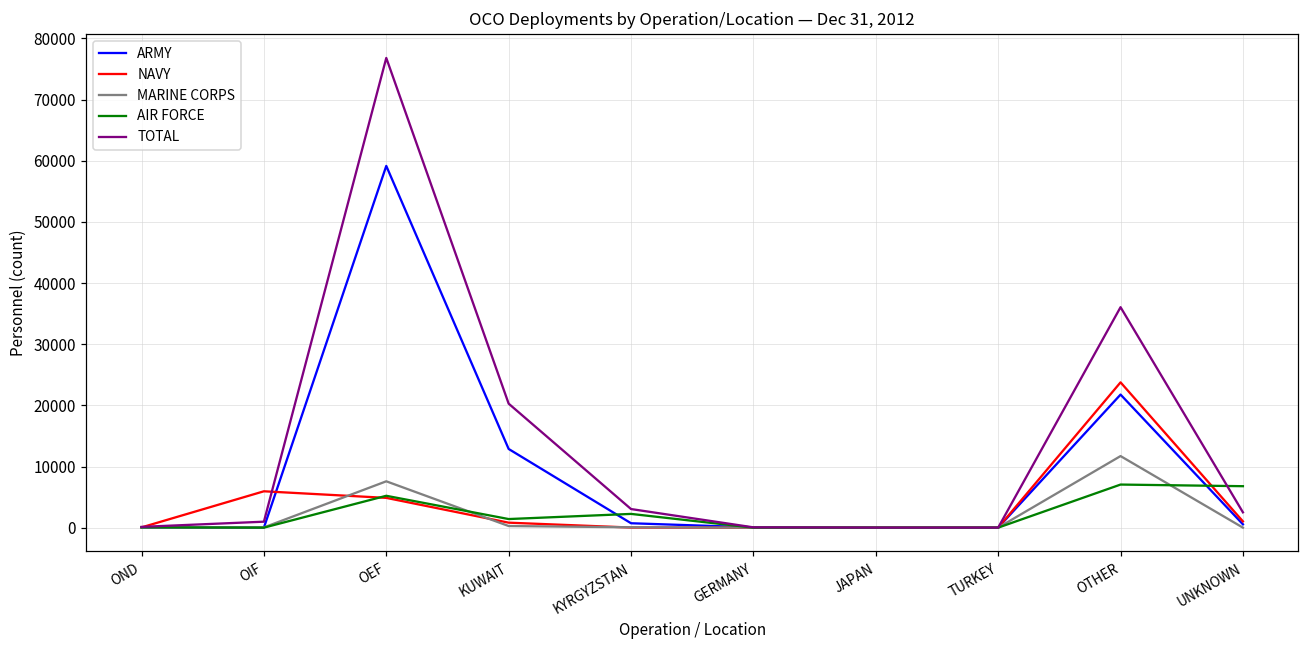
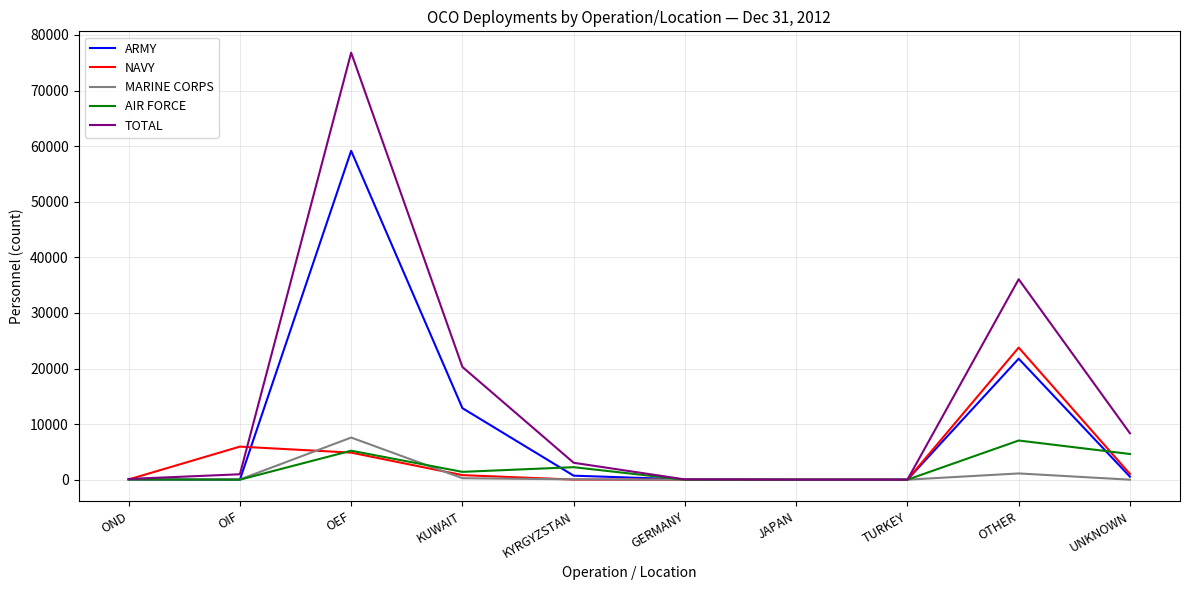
  {
    "ARMY": {
      "OEF": 59000,
      "KUWAIT": 13000,
      "KYRGYZSTAN": 1000,
      "OTHER": 22000,
      "UNKNOWN": 1000
    },
    "NAVY": {
      "OIF": 6000,
      "KUWAIT": 1000,
      "OTHER": 24000,
      "UNKNOWN": 1000
    },
    "MARINE CORPS": {
      "OEF": 8000,
      "KUWAIT": 0,
-     "OTHER": 12000,
+     "OTHER": 1000,
      "UNKNOWN": 0
    },
    "AIR FORCE": {
      "KUWAIT": 1000,
      "KYRGYZSTAN": 2000,
      "OTHER": 7000,
-     "UNKNOWN": 7000
+     "UNKNOWN": 5000
    },
    "TOTAL": {
      "OIF": 1000,
      "OEF": 77000,
      "KUWAIT": 20000,
      "KYRGYZSTAN": 3000,
      "OTHER": 36000,
-     "UNKNOWN": 3000
+     "UNKNOWN": 8000
    }
  }
